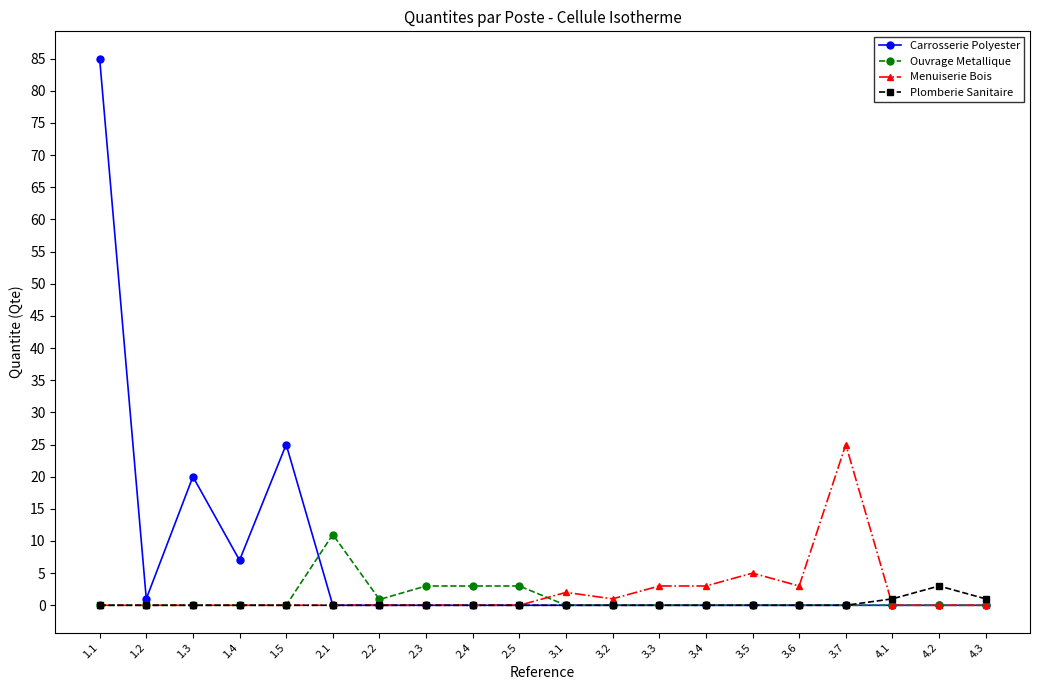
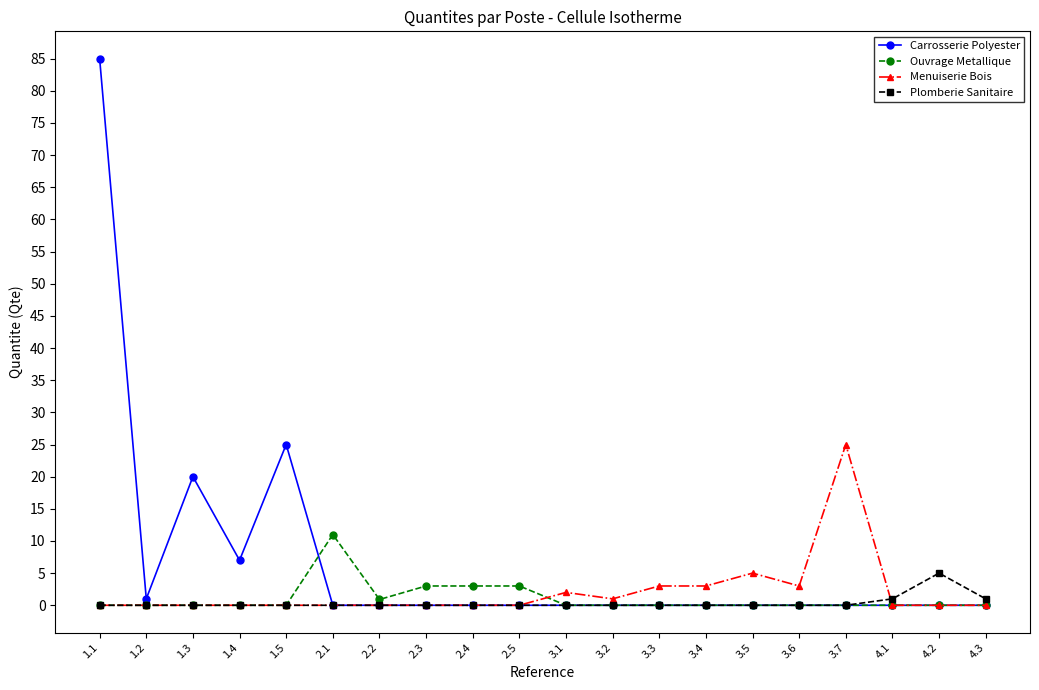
  {
    "Carrosserie Polyester": {
      "1.1": 85,
      "1.2": 1,
      "1.3": 20,
      "1.4": 7,
      "1.5": 25
    },
    "Ouvrage Metallique": {
      "2.1": 11,
      "2.2": 1,
      "2.3": 3,
      "2.4": 3,
      "2.5": 3
    },
    "Menuiserie Bois": {
      "3.1": 2,
      "3.2": 1,
      "3.3": 3,
      "3.4": 3,
      "3.5": 5,
      "3.6": 3,
      "3.7": 25
    },
    "Plomberie Sanitaire": {
      "4.1": 1,
-     "4.2": 3,
+     "4.2": 5,
      "4.3": 1
    }
  }
